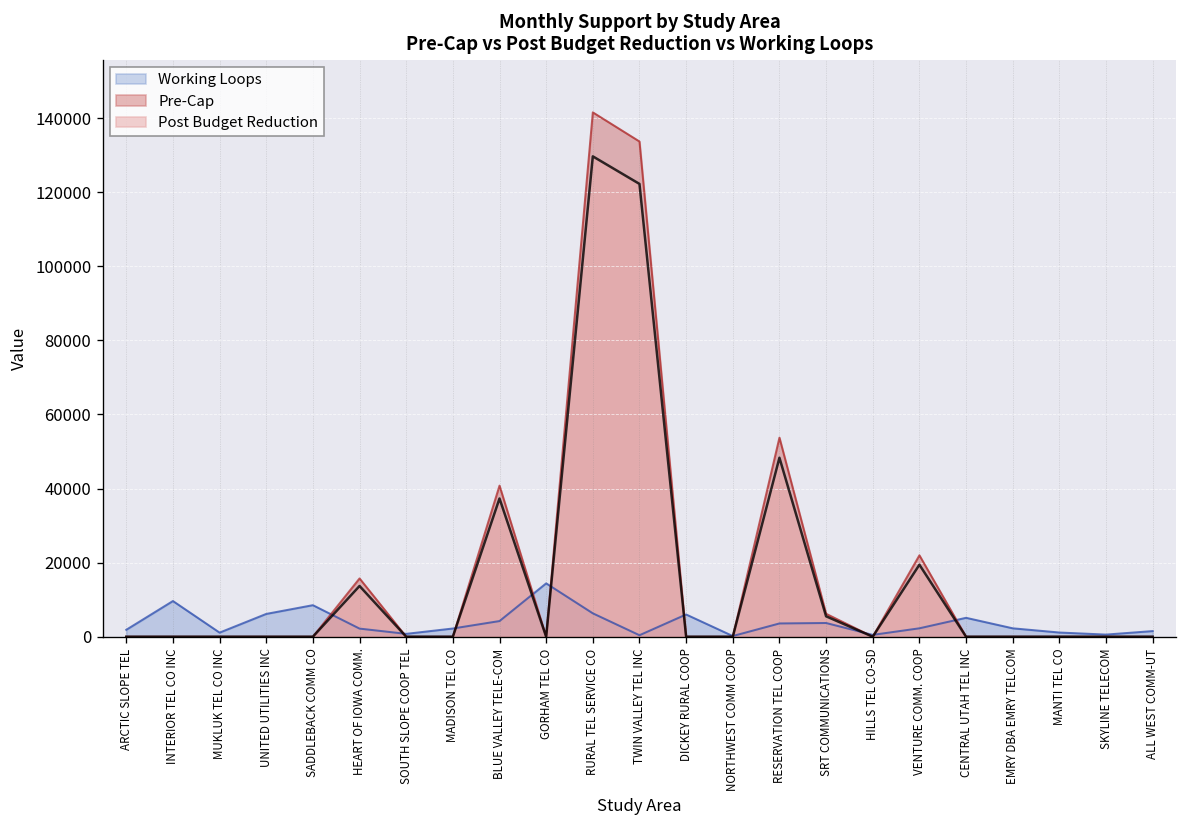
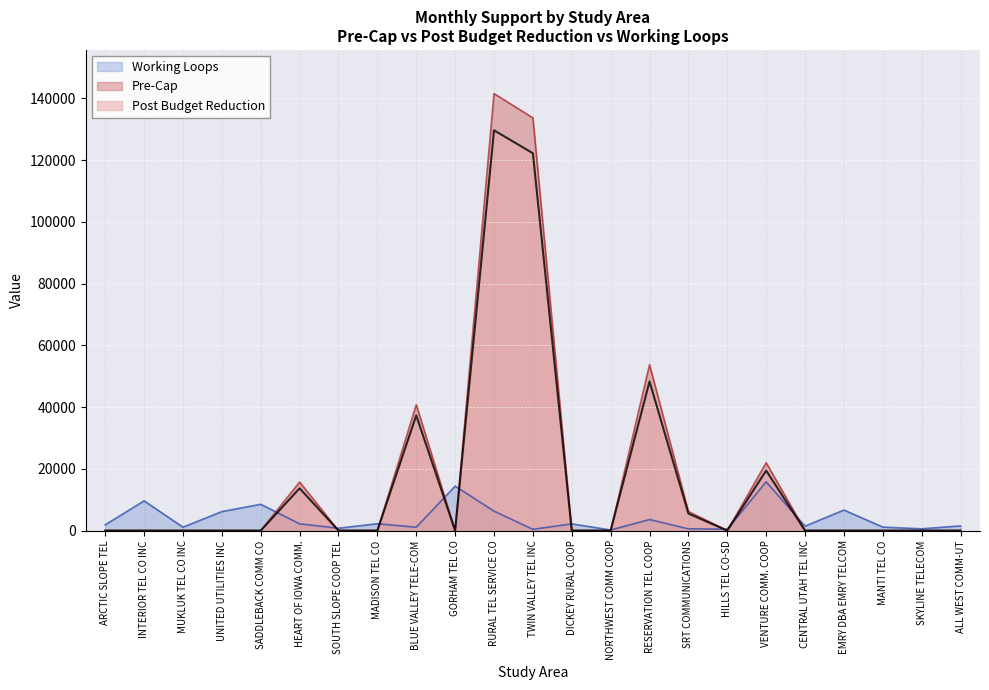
  {
    "Working Loops": {
      "ARCTIC SLOPE TEL": 2000,
      "INTERIOR TEL CO INC": 10000,
      "MUKLUK TEL CO INC": 1000,
      "UNITED UTILITIES INC": 6000,
      "SADDLEBACK COMM CO": 9000,
      "HEART OF IOWA COMM.": 2000,
      "MADISON TEL CO": 2000,
-     "BLUE VALLEY TELE-COM": 4000,
+     "BLUE VALLEY TELE-COM": 1000,
      "GORHAM TEL CO": 14000,
      "RURAL TEL SERVICE CO": 6000,
      "TWIN VALLEY TEL INC": 0,
-     "DICKEY RURAL COOP": 6000,
+     "DICKEY RURAL COOP": 2000,
      "RESERVATION TEL COOP": 4000,
-     "SRT COMMUNICATIONS": 4000,
-     "VENTURE COMM. COOP": 2000,
-     "CENTRAL UTAH TEL INC": 5000,
-     "EMRY DBA EMRY TELCOM": 2000,
+     "SRT COMMUNICATIONS": 1000,
+     "VENTURE COMM. COOP": 16000,
+     "CENTRAL UTAH TEL INC": 1000,
+     "EMRY DBA EMRY TELCOM": 7000,
      "MANTI TEL CO": 1000,
      "ALL WEST COMM-UT": 2000
    }
  }
